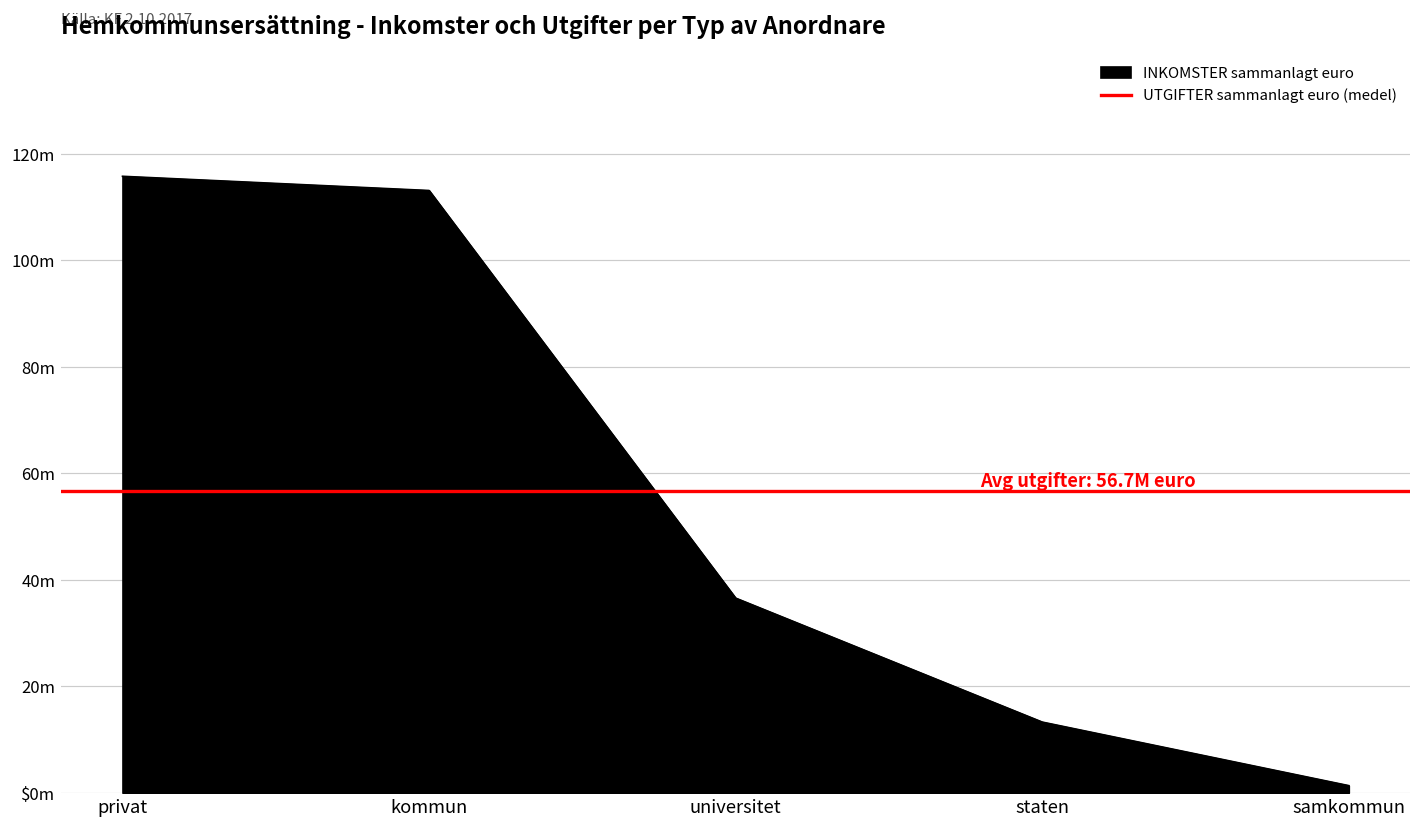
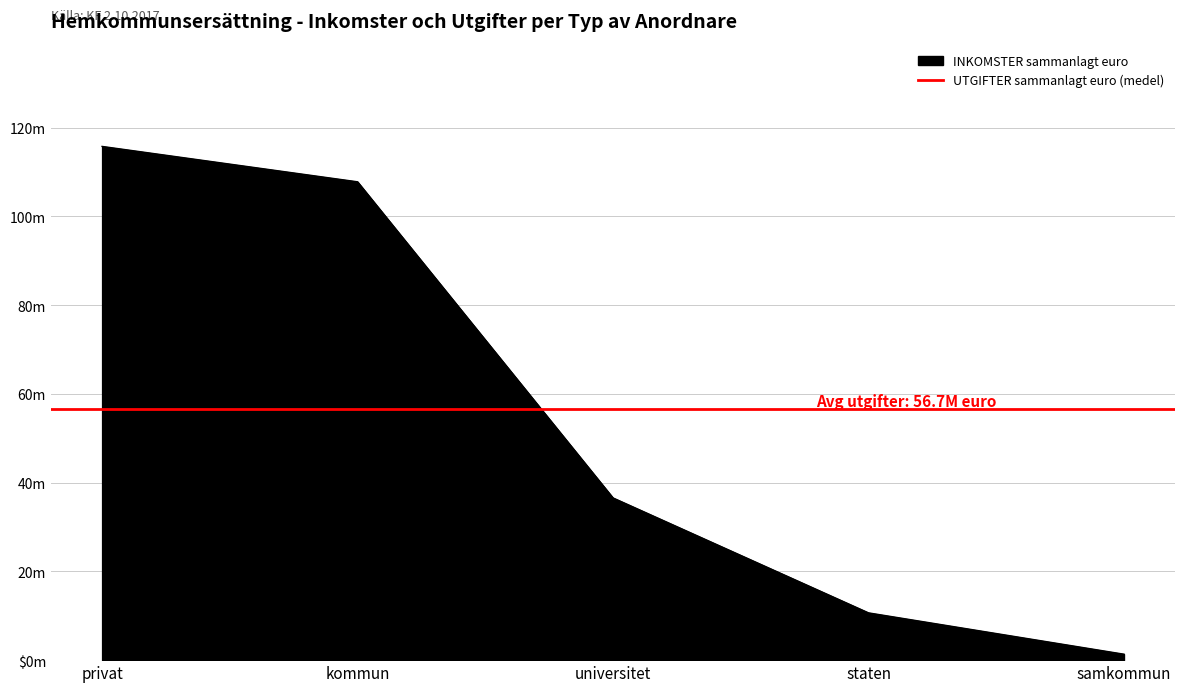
  {
    "privat": "116m",
-   "kommun": "113m",
+   "kommun": "108m",
    "universitet": "37m",
-   "staten": "13m",
+   "staten": "11m",
    "samkommun": "1m"
  }
